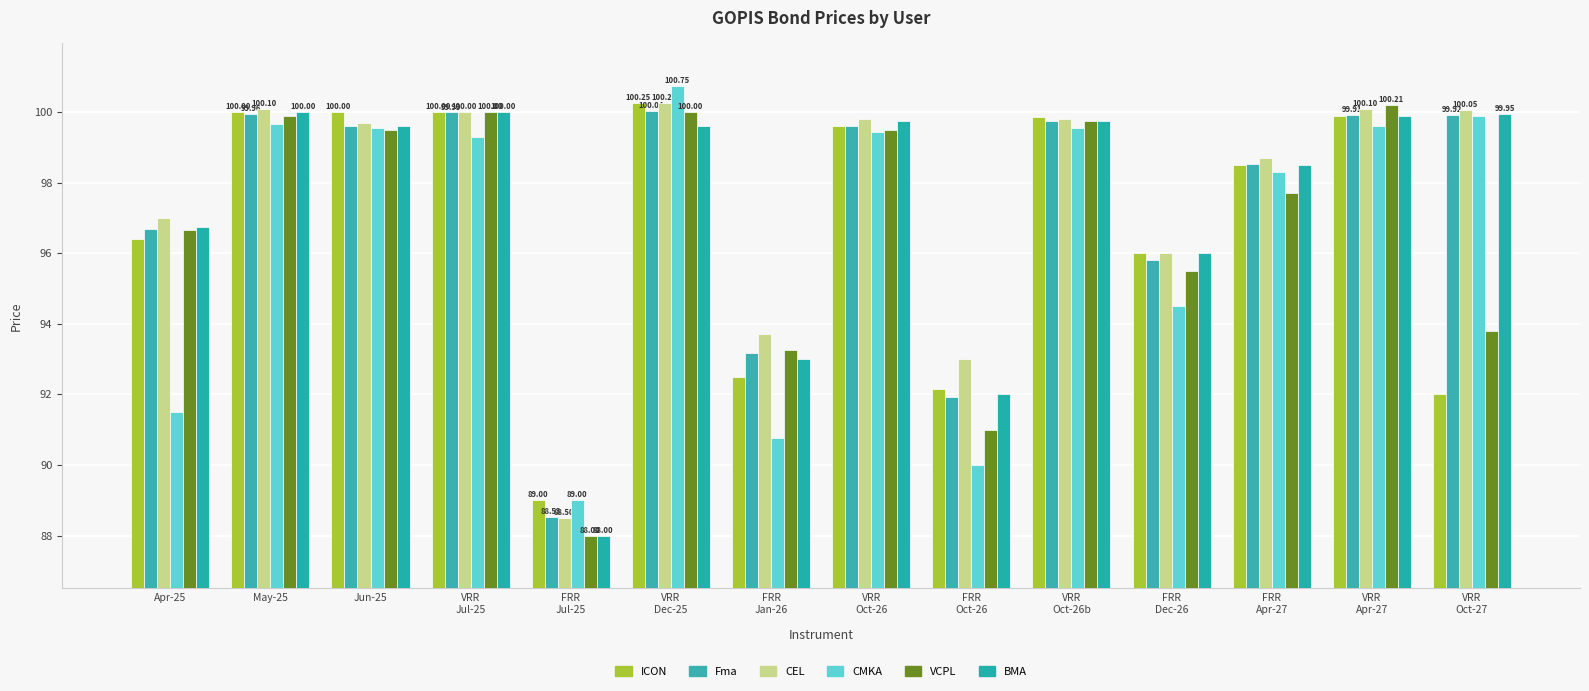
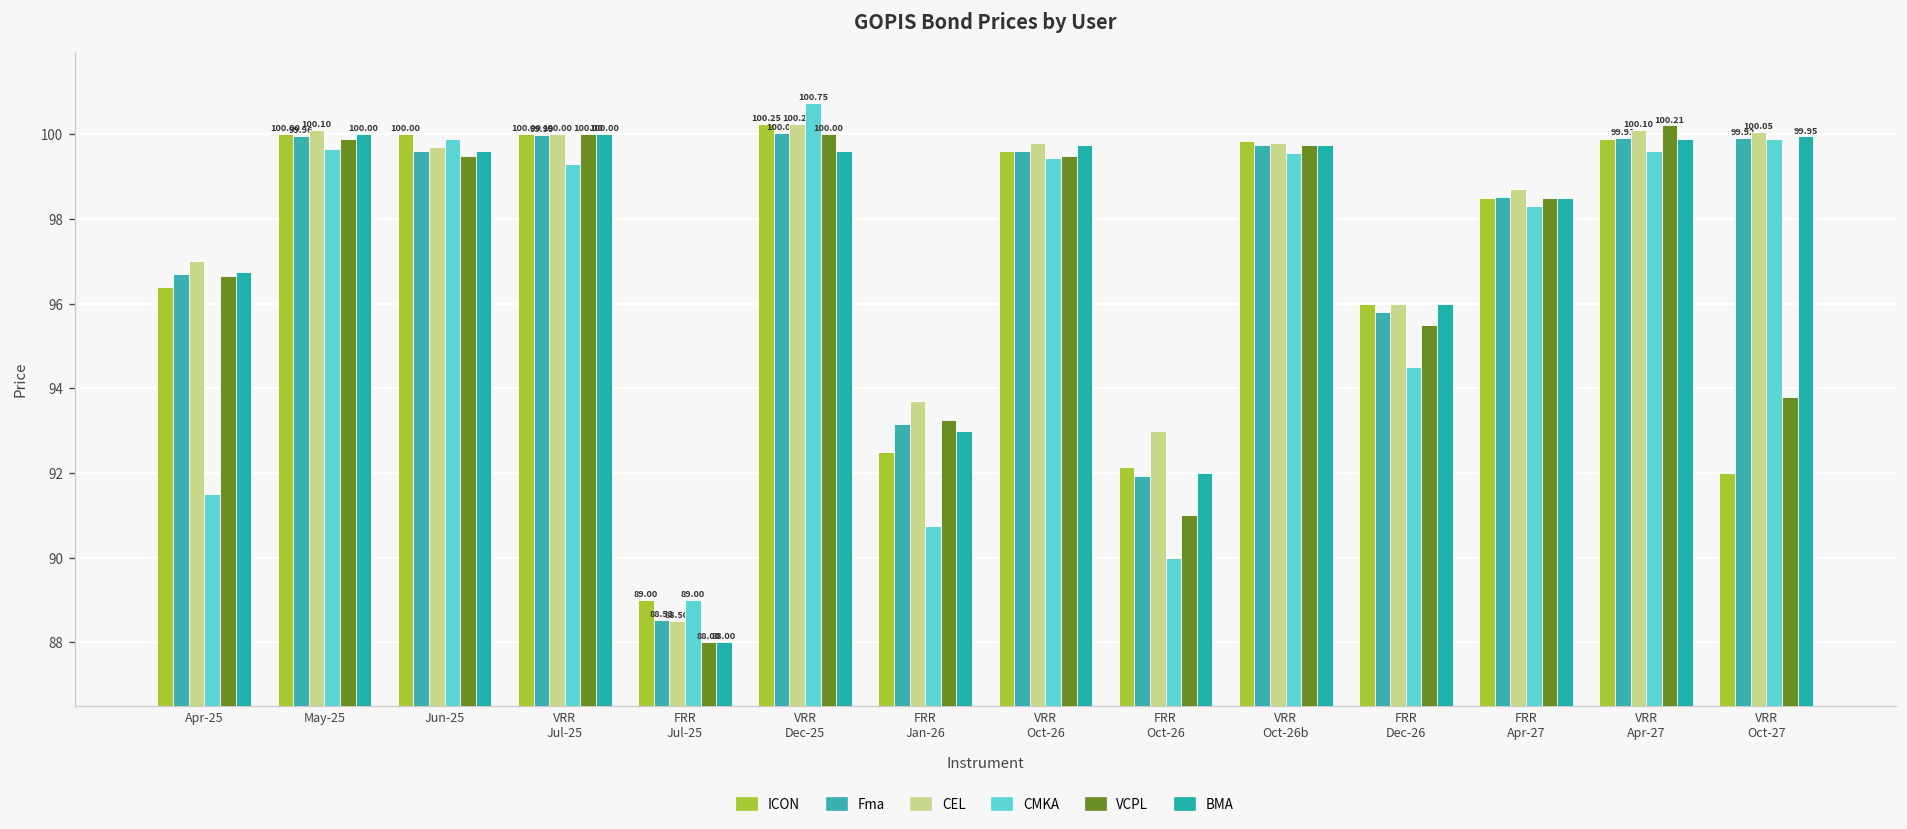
  {
    "ICON": {
      "Jun-25": 100.00,
      "FRR Jul-25": 89.00,
      "VRR Dec-25": 100.25
    },
    "CEL": {
      "VRR Dec-25": 100.25,
      "VRR Apr-27": 100.10
    },
    "CMKA": {
      "Apr-25": 91.5,
      "May-25": 99.7,
-     "Jun-25": 99.6,
+     "Jun-25": 99.9,
      "VRR Jul-25": 99.3,
      "FRR Jan-26": 90.8,
      "VRR Oct-26": 99.5,
      "FRR Oct-26": 90.0,
      "VRR Oct-26b": 99.6,
      "FRR Dec-26": 94.5,
      "FRR Apr-27": 98.3,
      "VRR Apr-27": 99.6,
      "VRR Oct-27": 99.9
    },
    "VCPL": {
      "Apr-25": 96.7,
      "May-25": 99.9,
      "Jun-25": 99.5,
      "FRR Jan-26": 93.3,
      "VRR Oct-26": 99.5,
      "FRR Oct-26": 91.0,
      "VRR Oct-26b": 99.8,
      "FRR Dec-26": 95.5,
-     "FRR Apr-27": 97.7,
+     "FRR Apr-27": 98.5,
      "VRR Oct-27": 93.8
    }
  }
